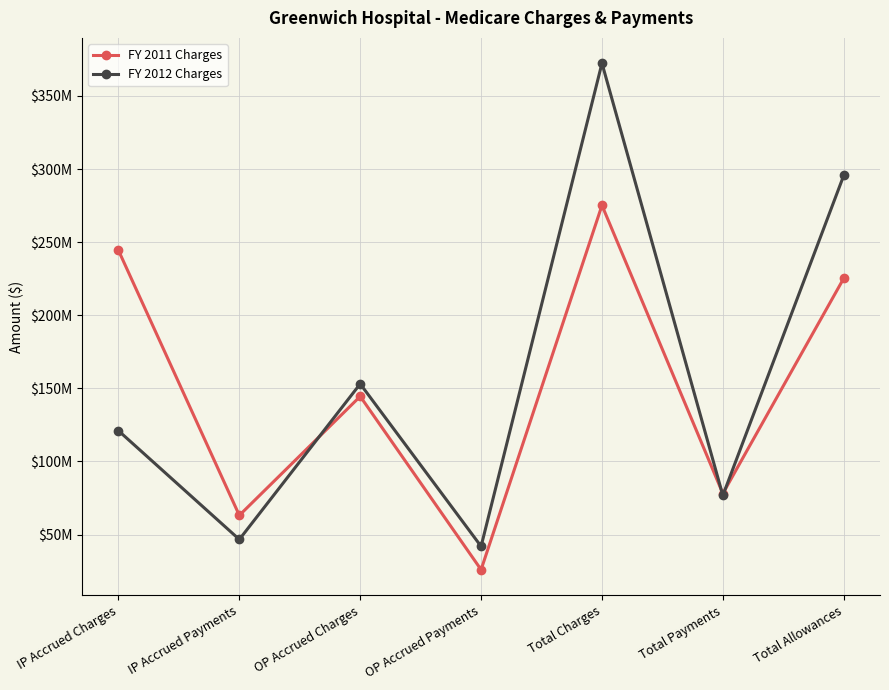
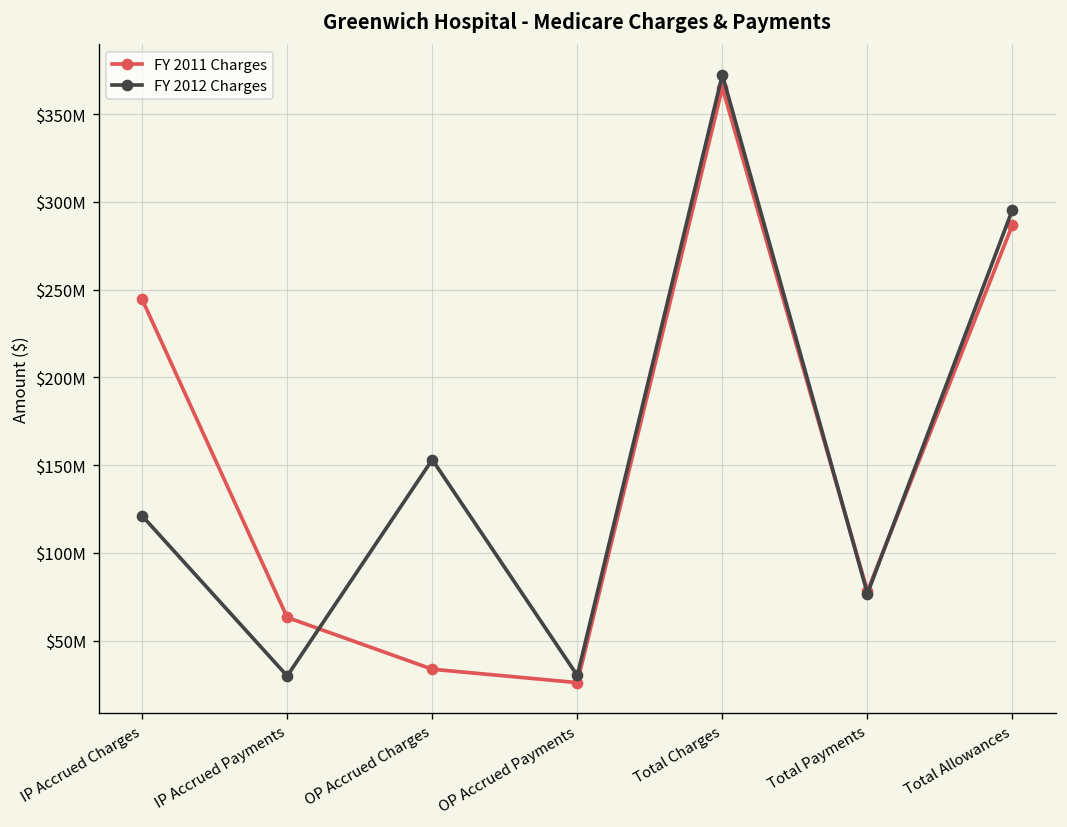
  {
    "FY 2011 Charges": {
      "IP Accrued Charges": "$244000000",
      "IP Accrued Payments": "$63000000",
-     "OP Accrued Charges": "$145000000",
+     "OP Accrued Charges": "$34000000",
      "OP Accrued Payments": "$26000000",
-     "Total Charges": "$275000000",
-     "Total Allowances": "$225000000"
+     "Total Charges": "$365000000",
+     "Total Allowances": "$287000000"
    },
    "FY 2012 Charges": {
      "IP Accrued Charges": "$121000000",
-     "IP Accrued Payments": "$47000000",
+     "IP Accrued Payments": "$30000000",
      "OP Accrued Charges": "$153000000",
-     "OP Accrued Payments": "$42000000",
+     "OP Accrued Payments": "$30000000",
      "Total Charges": "$372000000",
      "Total Allowances": "$296000000"
    }
  }
